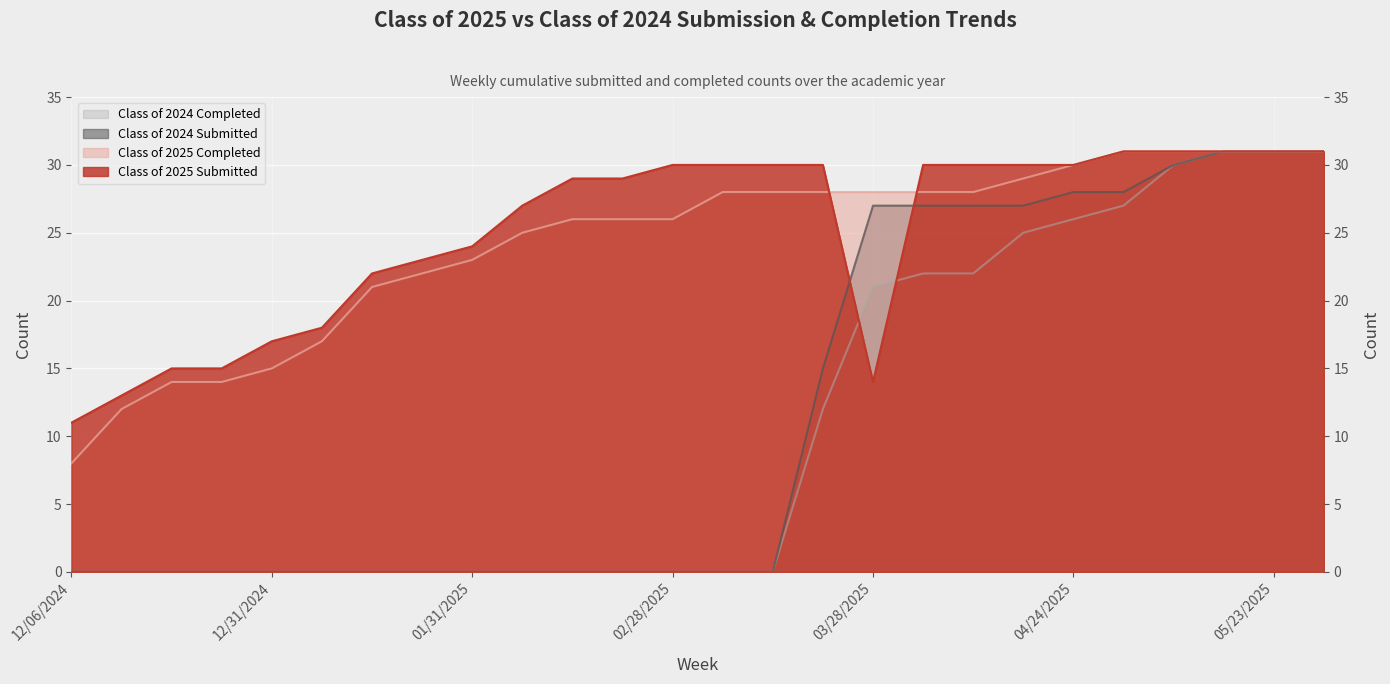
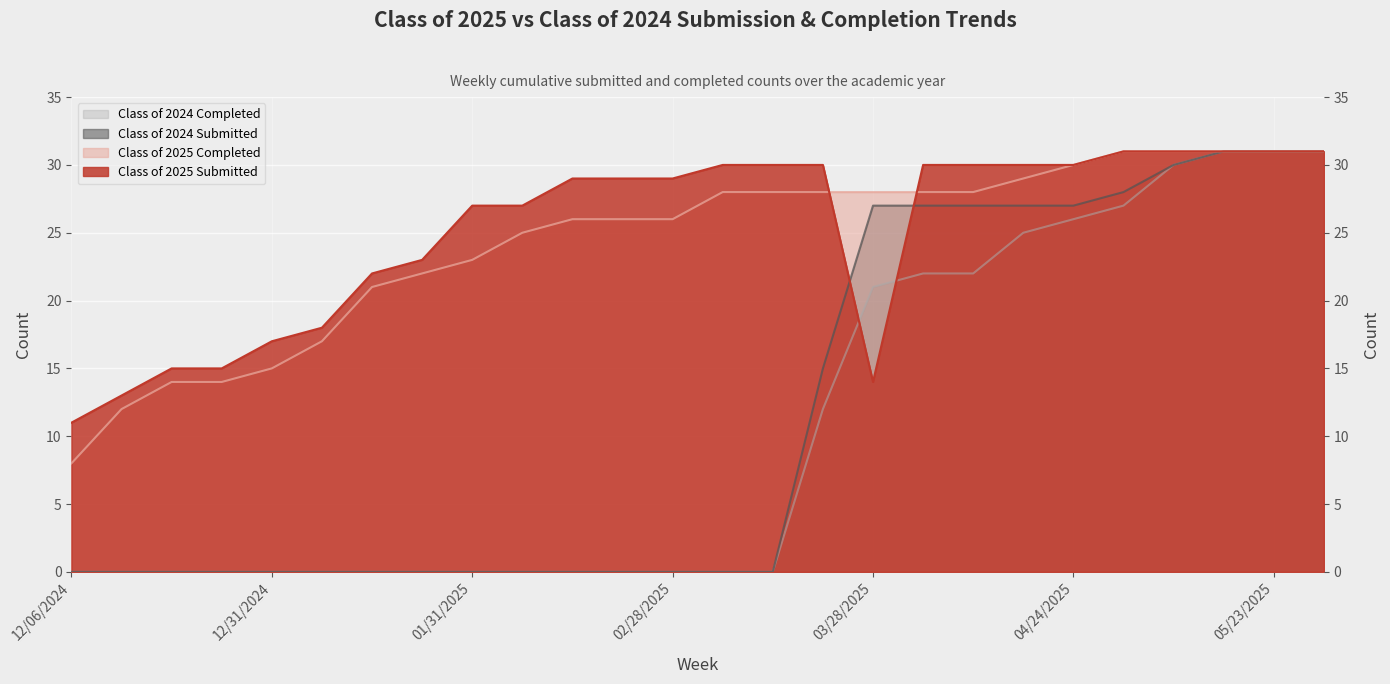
  {
    "Class of 2024 Submitted": {
      "03/28/2025": 27,
-     "04/24/2025": 28
+     "04/24/2025": 27
    },
    "Class of 2025 Submitted": {
      "12/06/2024": 11,
      "12/31/2024": 17,
-     "01/31/2025": 24,
-     "02/28/2025": 30,
+     "01/31/2025": 27,
+     "02/28/2025": 29,
      "03/28/2025": 14
    }
  }
